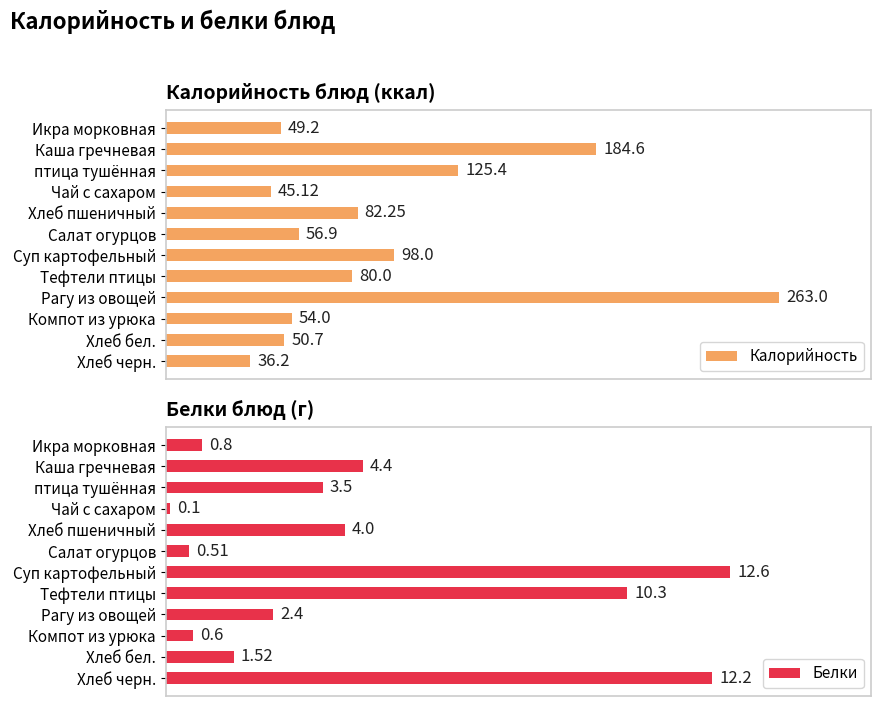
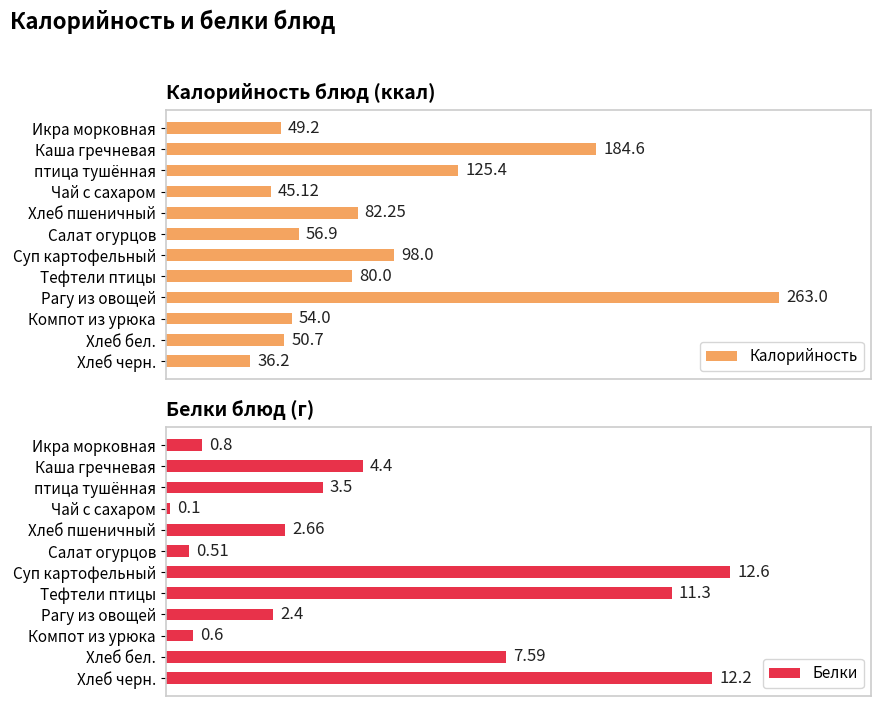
  {
    "Калорийность блюд (ккал)": {
      "Икра морковная": 49.2,
      "Каша гречневая": 184.6,
      "птица тушённая": 125.4,
      "Чай с сахаром": 45.12,
      "Хлеб пшеничный": 82.25,
      "Салат огурцов": 56.9,
      "Суп картофельный": 98.0,
      "Тефтели птицы": 80.0,
      "Рагу из овощей": 263.0,
      "Компот из урюка": 54.0,
      "Хлеб бел.": 50.7,
      "Хлеб черн.": 36.2
    },
    "Белки блюд (г)": {
      "Икра морковная": 0.8,
      "Каша гречневая": 4.4,
      "птица тушённая": 3.5,
      "Чай с сахаром": 0.1,
-     "Хлеб пшеничный": 4.0,
+     "Хлеб пшеничный": 2.66,
      "Салат огурцов": 0.51,
      "Суп картофельный": 12.6,
-     "Тефтели птицы": 10.3,
+     "Тефтели птицы": 11.3,
      "Рагу из овощей": 2.4,
      "Компот из урюка": 0.6,
-     "Хлеб бел.": 1.52,
+     "Хлеб бел.": 7.59,
      "Хлеб черн.": 12.2
    }
  }
